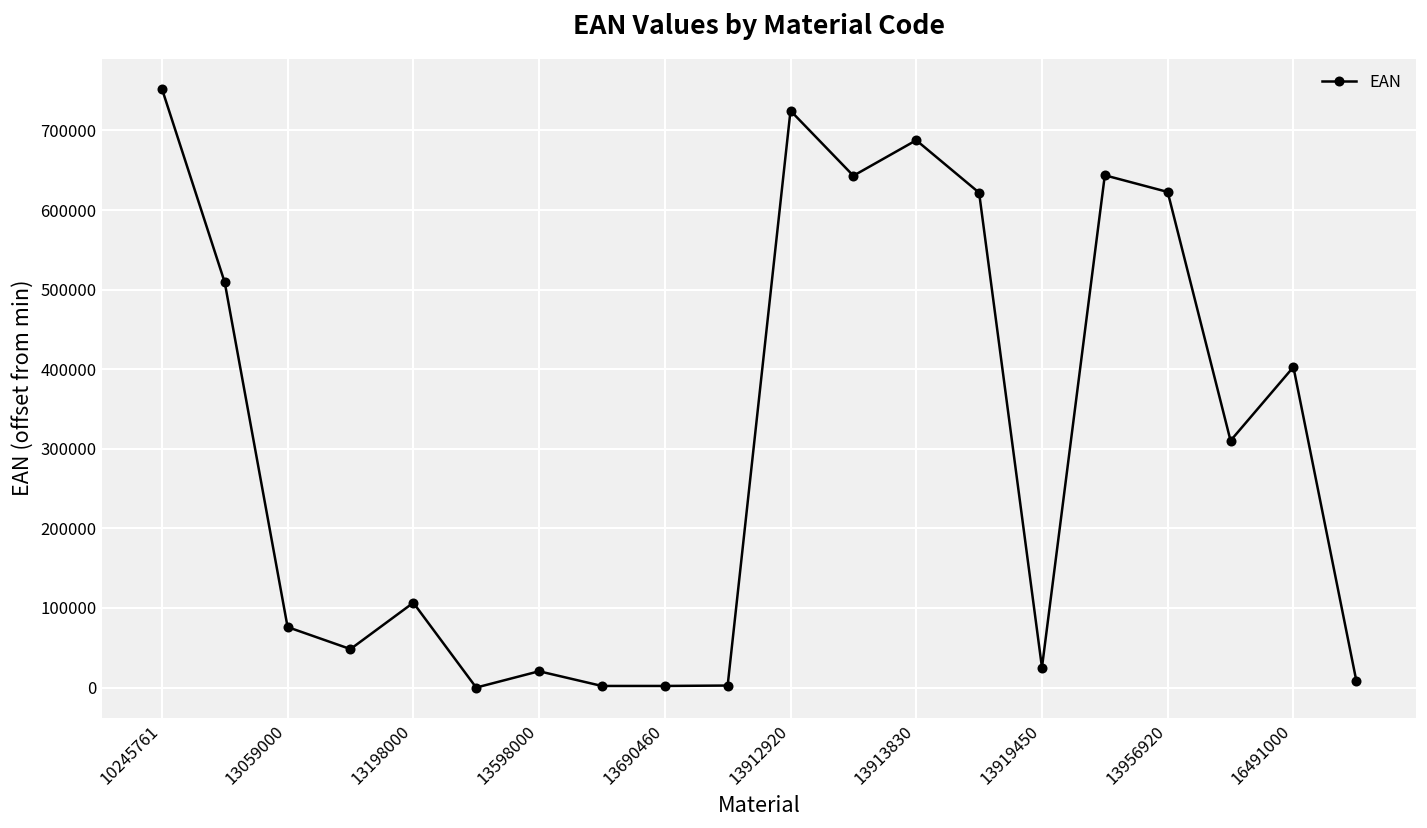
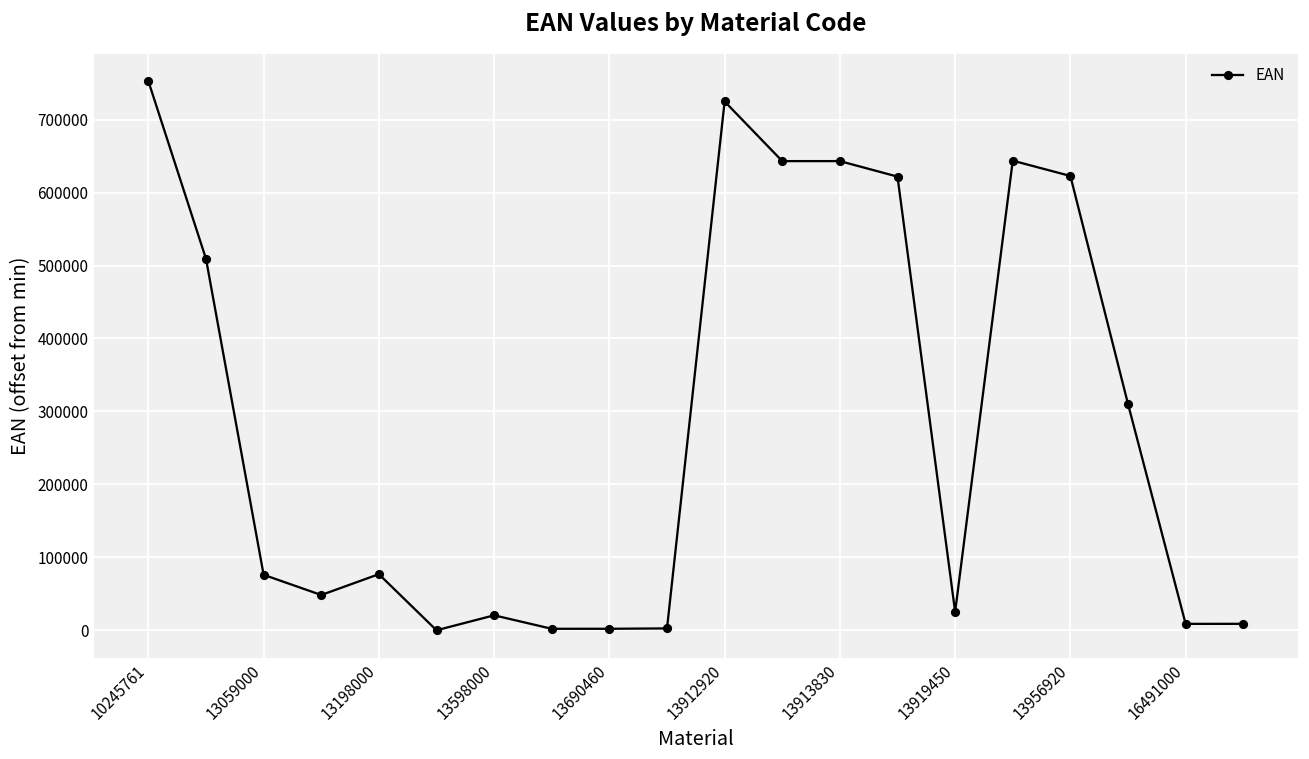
  {
    "10245761": 750000,
    "13059000": 80000,
-   "13198000": 110000,
+   "13198000": 80000,
    "13598000": 20000,
    "13690460": 0,
    "13912920": 720000,
-   "13913830": 690000,
+   "13913830": 640000,
    "13919450": 30000,
    "13956920": 620000,
-   "16491000": 400000
+   "16491000": 10000
  }
